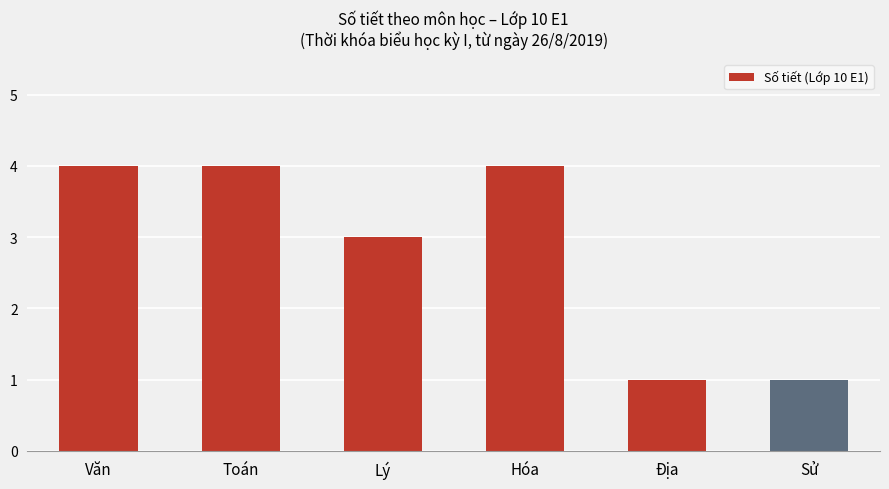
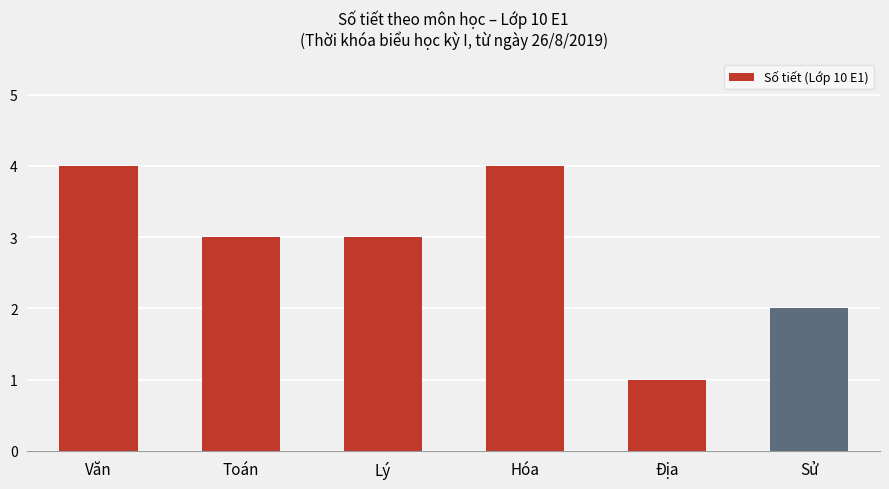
  {
    "Văn": 4,
-   "Toán": 4,
+   "Toán": 3,
    "Lý": 3,
    "Hóa": 4,
    "Địa": 1,
-   "Sử": 1
+   "Sử": 2
  }
